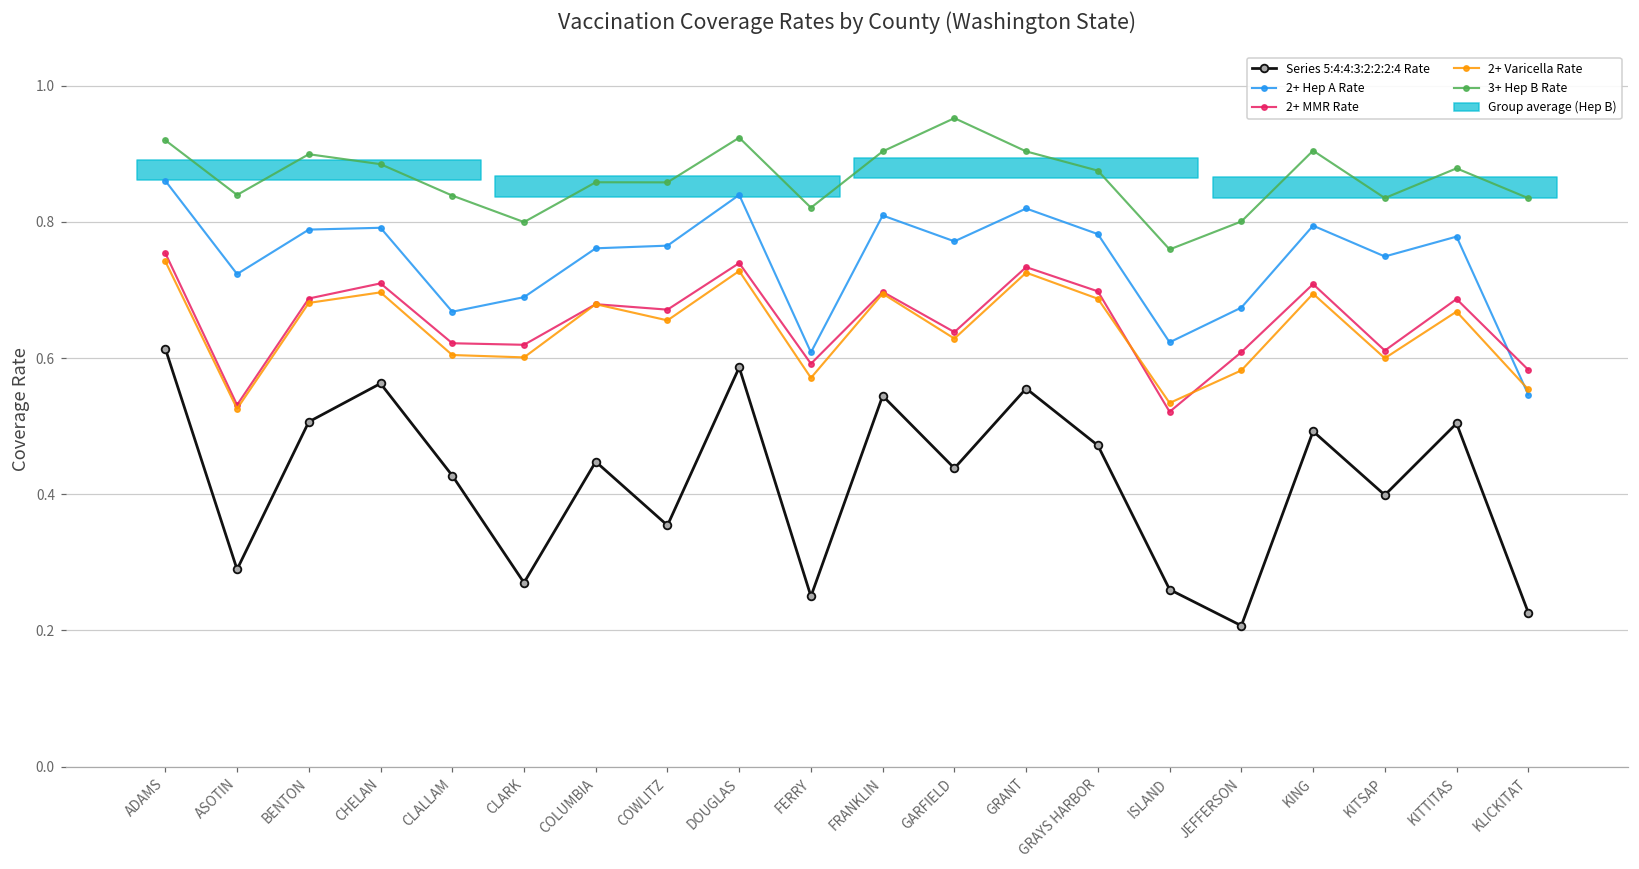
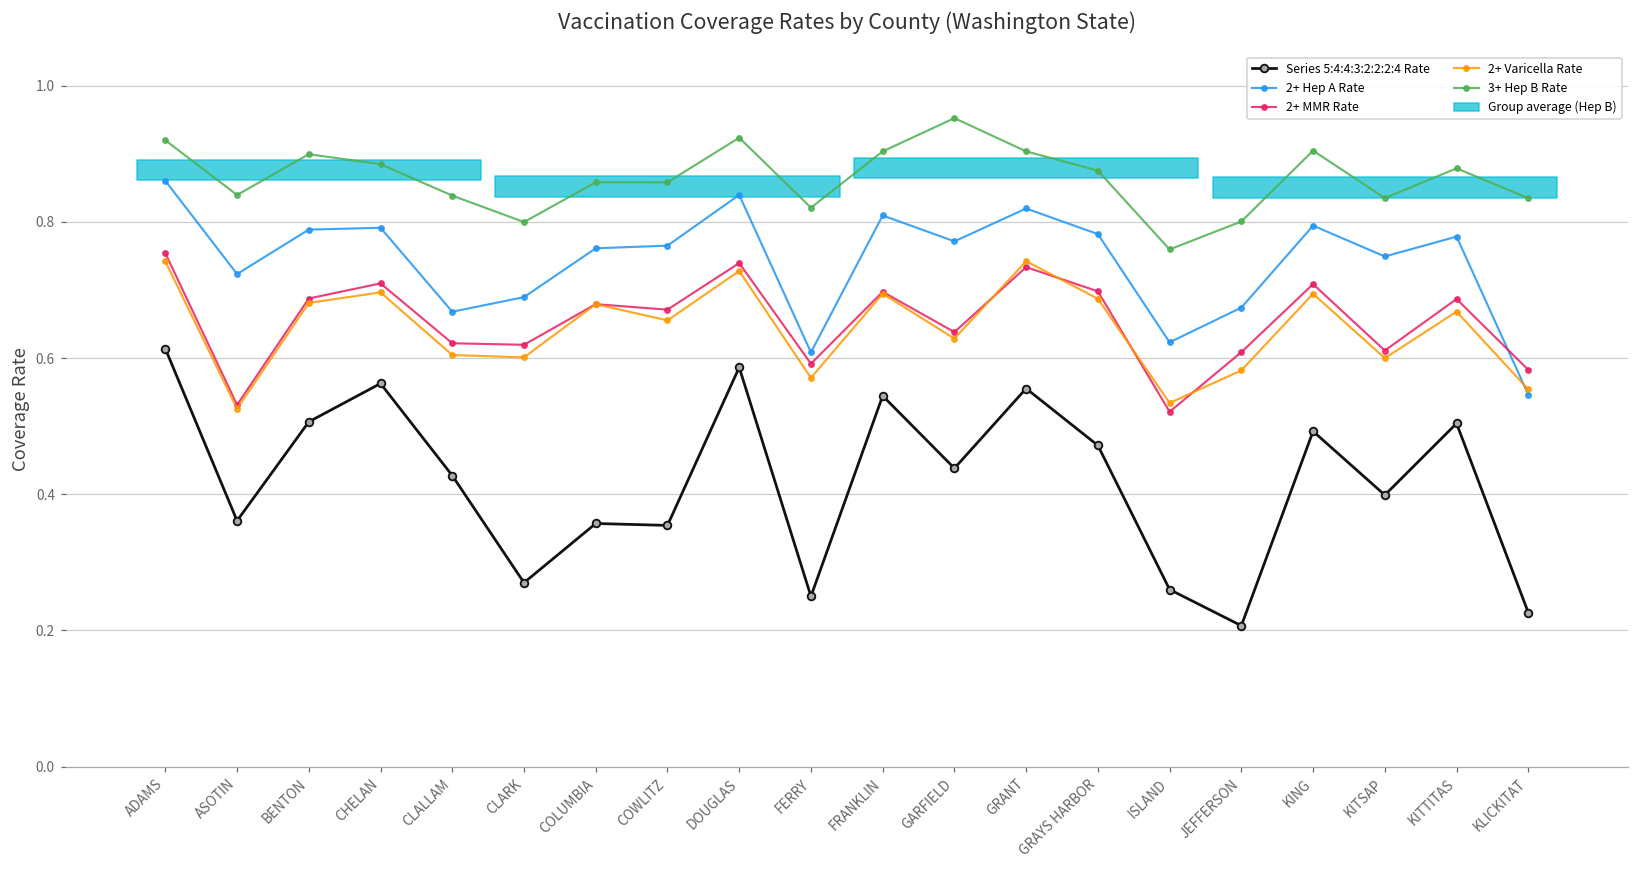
  {
    "Series 5:4:4:3:2:2:2:4 Rate": {
      "ADAMS": 0.61,
-     "ASOTIN": 0.29,
+     "ASOTIN": 0.36,
      "BENTON": 0.51,
      "CHELAN": 0.56,
      "CLALLAM": 0.43,
      "CLARK": 0.27,
-     "COLUMBIA": 0.45,
+     "COLUMBIA": 0.36,
      "COWLITZ": 0.35,
      "DOUGLAS": 0.59,
      "FERRY": 0.25,
      "FRANKLIN": 0.54,
      "GARFIELD": 0.44,
      "GRANT": 0.56,
      "GRAYS HARBOR": 0.47,
      "ISLAND": 0.26,
      "JEFFERSON": 0.21,
      "KING": 0.49,
      "KITSAP": 0.40,
      "KITTITAS": 0.50,
      "KLICKITAT": 0.23
    },
    "2+ MMR Rate": {
      "ADAMS": 0.75,
      "ASOTIN": 0.53,
      "BENTON": 0.69,
      "CHELAN": 0.71,
      "CLALLAM": 0.62,
      "CLARK": 0.62,
      "COWLITZ": 0.67,
      "DOUGLAS": 0.74,
      "FERRY": 0.59,
      "GARFIELD": 0.64,
      "GRANT": 0.73,
      "GRAYS HARBOR": 0.70,
      "ISLAND": 0.52,
      "JEFFERSON": 0.61,
      "KING": 0.71,
      "KITSAP": 0.61,
      "KITTITAS": 0.69,
      "KLICKITAT": 0.58
    },
    "2+ Varicella Rate": {
      "ADAMS": 0.74,
      "ASOTIN": 0.53,
      "BENTON": 0.68,
      "CHELAN": 0.70,
      "CLALLAM": 0.60,
      "CLARK": 0.60,
      "COWLITZ": 0.66,
      "DOUGLAS": 0.73,
      "FERRY": 0.57,
      "GARFIELD": 0.63,
-     "GRANT": 0.73,
+     "GRANT": 0.74,
      "GRAYS HARBOR": 0.69,
      "ISLAND": 0.53,
      "JEFFERSON": 0.58,
      "KING": 0.69,
      "KITSAP": 0.60,
      "KITTITAS": 0.67,
      "KLICKITAT": 0.55
    },
    "3+ Hep B Rate": {
      "ADAMS": 0.92,
      "ASOTIN": 0.84,
      "BENTON": 0.90,
      "CHELAN": 0.88,
      "CLALLAM": 0.84,
      "CLARK": 0.80,
      "COLUMBIA": 0.86,
      "COWLITZ": 0.86,
      "DOUGLAS": 0.92,
      "FERRY": 0.82,
      "FRANKLIN": 0.90,
      "GARFIELD": 0.95,
      "GRANT": 0.90,
      "GRAYS HARBOR": 0.88,
      "ISLAND": 0.76,
      "JEFFERSON": 0.80,
      "KING": 0.90,
      "KITSAP": 0.84,
      "KITTITAS": 0.88,
      "KLICKITAT": 0.83
    }
  }
